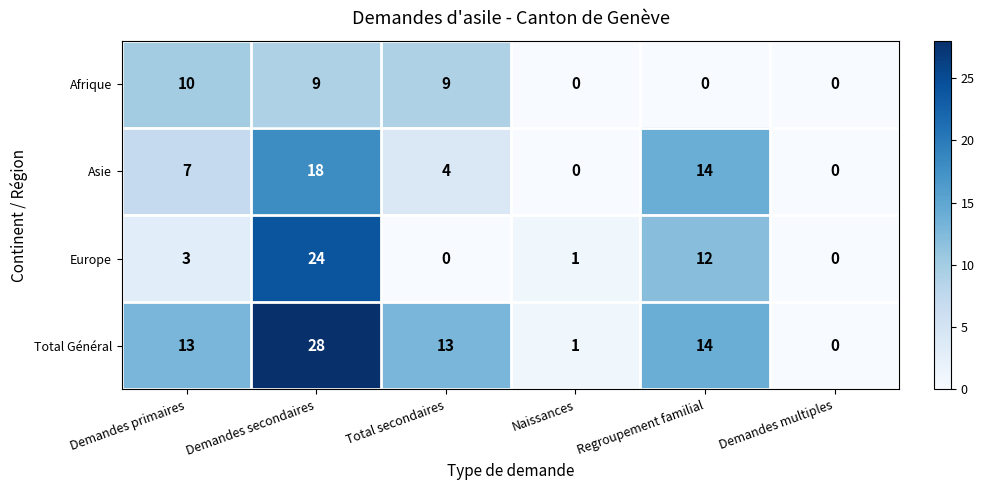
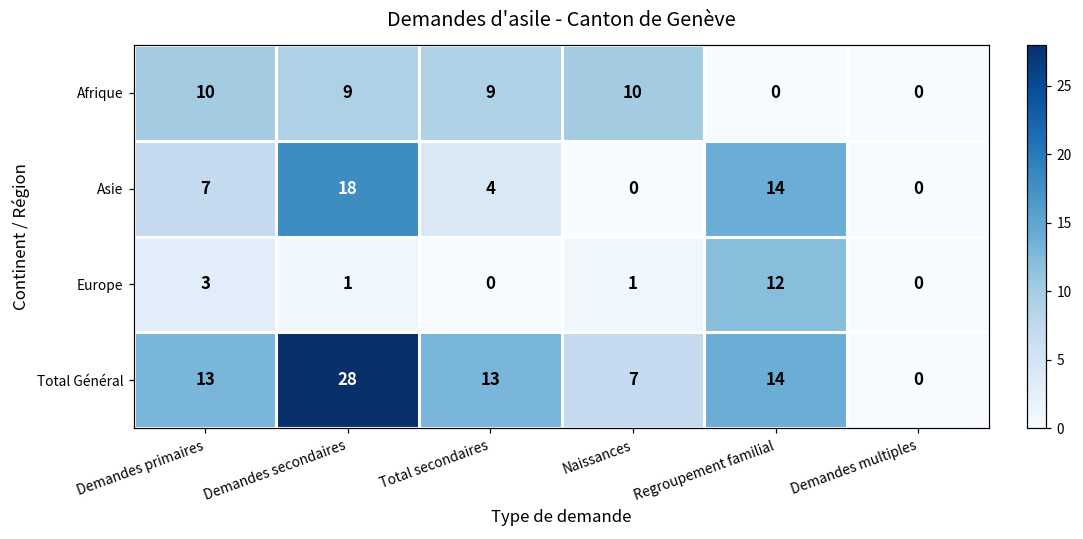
  {
    "Afrique": {
      "Demandes primaires": 10,
      "Demandes secondaires": 9,
      "Total secondaires": 9,
-     "Naissances": 0,
+     "Naissances": 10,
      "Regroupement familial": 0,
      "Demandes multiples": 0
    },
    "Asie": {
      "Demandes primaires": 7,
      "Demandes secondaires": 18,
      "Total secondaires": 4,
      "Naissances": 0,
      "Regroupement familial": 14,
      "Demandes multiples": 0
    },
    "Europe": {
      "Demandes primaires": 3,
-     "Demandes secondaires": 24,
+     "Demandes secondaires": 1,
      "Total secondaires": 0,
      "Naissances": 1,
      "Regroupement familial": 12,
      "Demandes multiples": 0
    },
    "Total Général": {
      "Demandes primaires": 13,
      "Demandes secondaires": 28,
      "Total secondaires": 13,
-     "Naissances": 1,
+     "Naissances": 7,
      "Regroupement familial": 14,
      "Demandes multiples": 0
    }
  }
